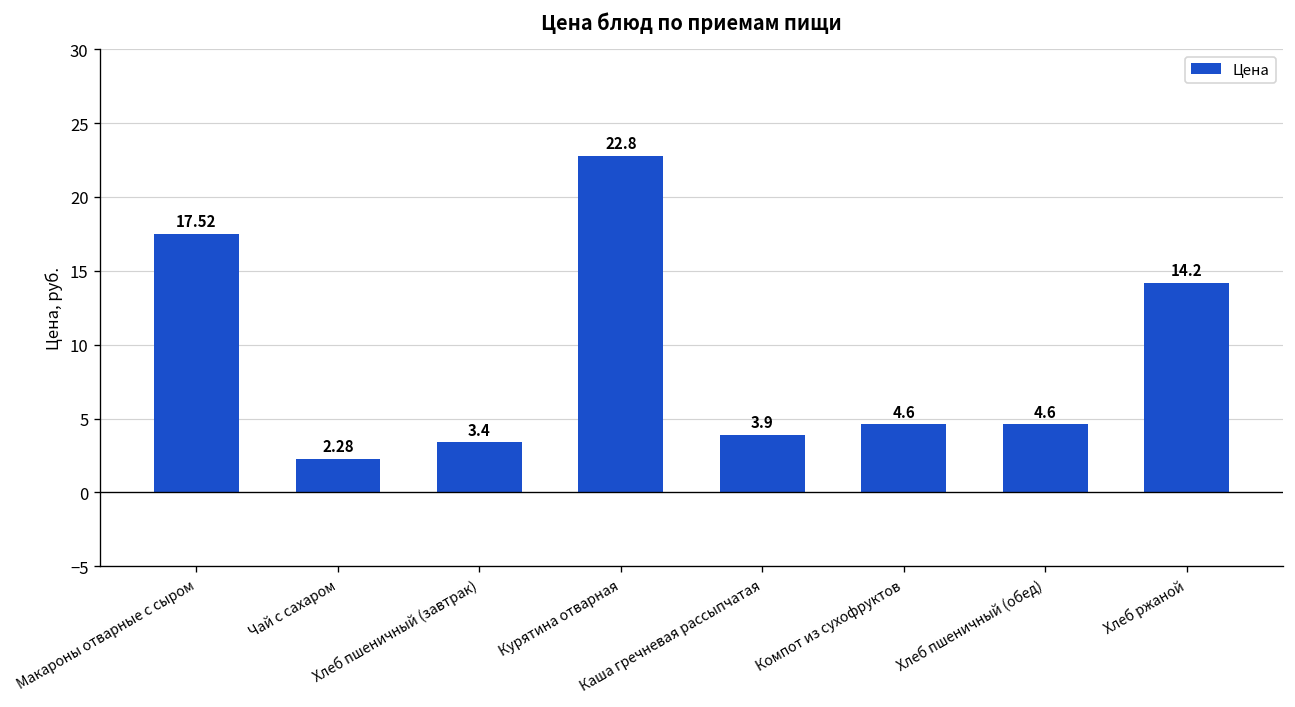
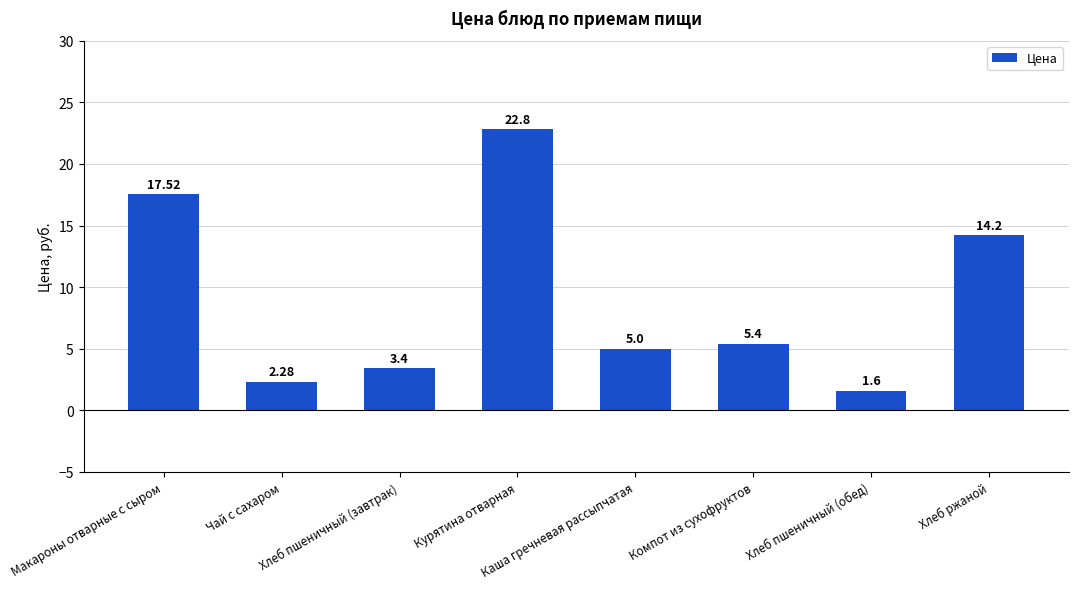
  {
    "Макароны отварные с сыром": 17.52,
    "Чай с сахаром": 2.28,
    "Хлеб пшеничный (завтрак)": 3.4,
    "Курятина отварная": 22.8,
-   "Каша гречневая рассыпчатая": 3.9,
-   "Компот из сухофруктов": 4.6,
-   "Хлеб пшеничный (обед)": 4.6,
+   "Каша гречневая рассыпчатая": 5.0,
+   "Компот из сухофруктов": 5.4,
+   "Хлеб пшеничный (обед)": 1.6,
    "Хлеб ржаной": 14.2
  }
